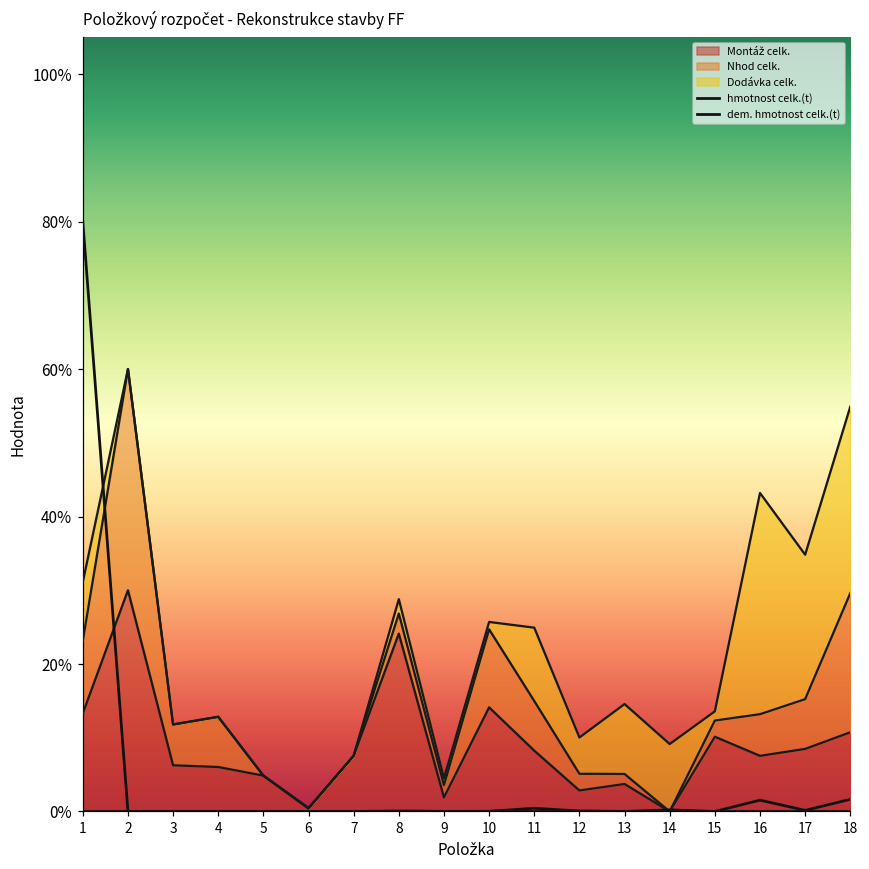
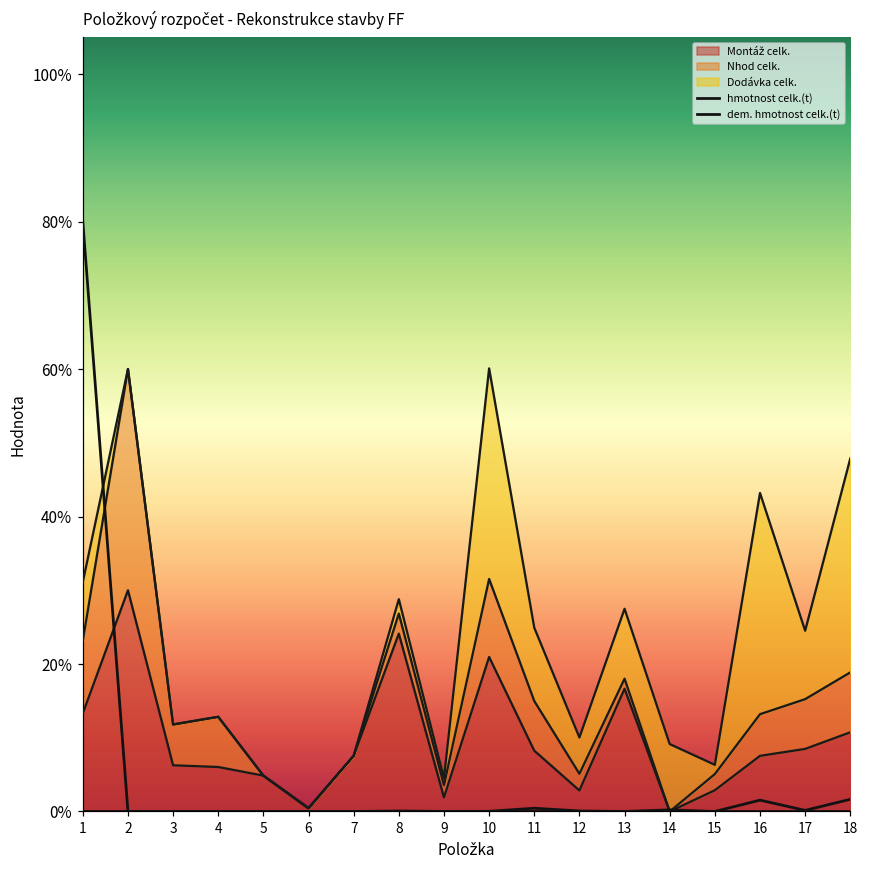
  {
    "Montáž celk.": {
      "1": "13%",
      "2": "30%",
      "3": "6%",
      "4": "6%",
      "8": "24%",
      "9": "2%",
-     "10": "14%",
+     "10": "21%",
      "11": "8%",
      "12": "3%",
-     "13": "4%",
-     "15": "10%",
+     "13": "17%",
+     "15": "3%",
      "16": "8%",
      "17": "8%",
      "18": "11%"
    },
    "Nhod celk.": {
      "1": "10%",
      "8": "3%",
      "9": "2%",
      "10": "11%",
      "11": "7%",
      "12": "2%",
      "13": "1%",
      "15": "2%",
      "16": "6%",
      "17": "7%",
-     "18": "19%"
+     "18": "8%"
    },
    "Dodávka celk.": {
      "1": "8%",
      "8": "2%",
      "9": "1%",
-     "10": "1%",
+     "10": "29%",
      "11": "10%",
      "12": "5%",
      "13": "9%",
      "14": "9%",
      "15": "1%",
      "16": "30%",
-     "17": "20%",
-     "18": "25%"
+     "17": "9%",
+     "18": "29%"
    }
  }
